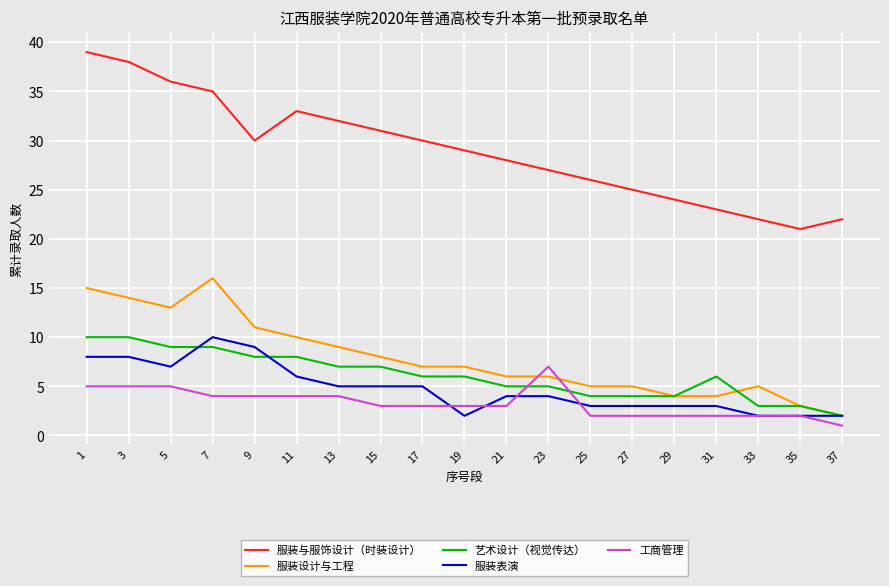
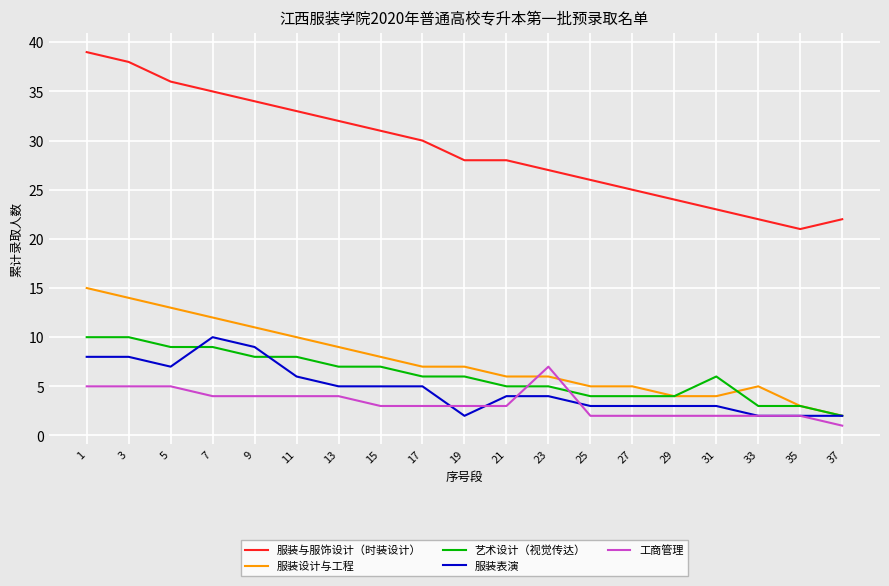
  {
    "服装与服饰设计（时装设计）": {
      "1": 39,
      "3": 38,
      "5": 36,
      "7": 35,
-     "9": 30,
+     "9": 34,
      "11": 33,
      "13": 32,
      "15": 31,
      "17": 30,
-     "19": 29,
+     "19": 28,
      "21": 28,
      "23": 27,
      "25": 26,
      "27": 25,
      "29": 24,
      "31": 23,
      "33": 22,
      "35": 21,
      "37": 22
    },
    "服装设计与工程": {
      "1": 15,
      "3": 14,
      "5": 13,
-     "7": 16,
+     "7": 12,
      "9": 11,
      "11": 10,
      "13": 9,
      "15": 8,
      "17": 7,
      "19": 7,
      "21": 6,
      "23": 6,
      "25": 5,
      "27": 5,
      "31": 4,
      "33": 5
    },
    "艺术设计（视觉传达）": {
      "1": 10,
      "3": 10,
      "5": 9,
      "7": 9,
      "9": 8,
      "11": 8,
      "13": 7,
      "15": 7,
      "17": 6,
      "19": 6,
      "21": 5,
      "23": 5,
      "25": 4,
      "27": 4,
      "31": 6,
      "33": 3
    },
    "服装表演": {
      "1": 8,
      "3": 8,
      "5": 7,
      "7": 10,
      "9": 9,
      "11": 6,
      "13": 5,
      "15": 5,
      "17": 5,
      "19": 2,
      "21": 4,
      "23": 4,
      "25": 3,
      "27": 3,
      "29": 3,
      "31": 3
    },
    "工商管理": {
      "1": 5,
      "3": 5,
      "5": 5,
      "7": 4,
      "9": 4,
      "11": 4,
      "13": 4,
      "15": 3,
      "17": 3,
      "19": 3,
      "21": 3,
      "23": 7,
      "25": 2,
      "27": 2,
      "29": 2,
      "31": 2,
      "37": 1
    }
  }
